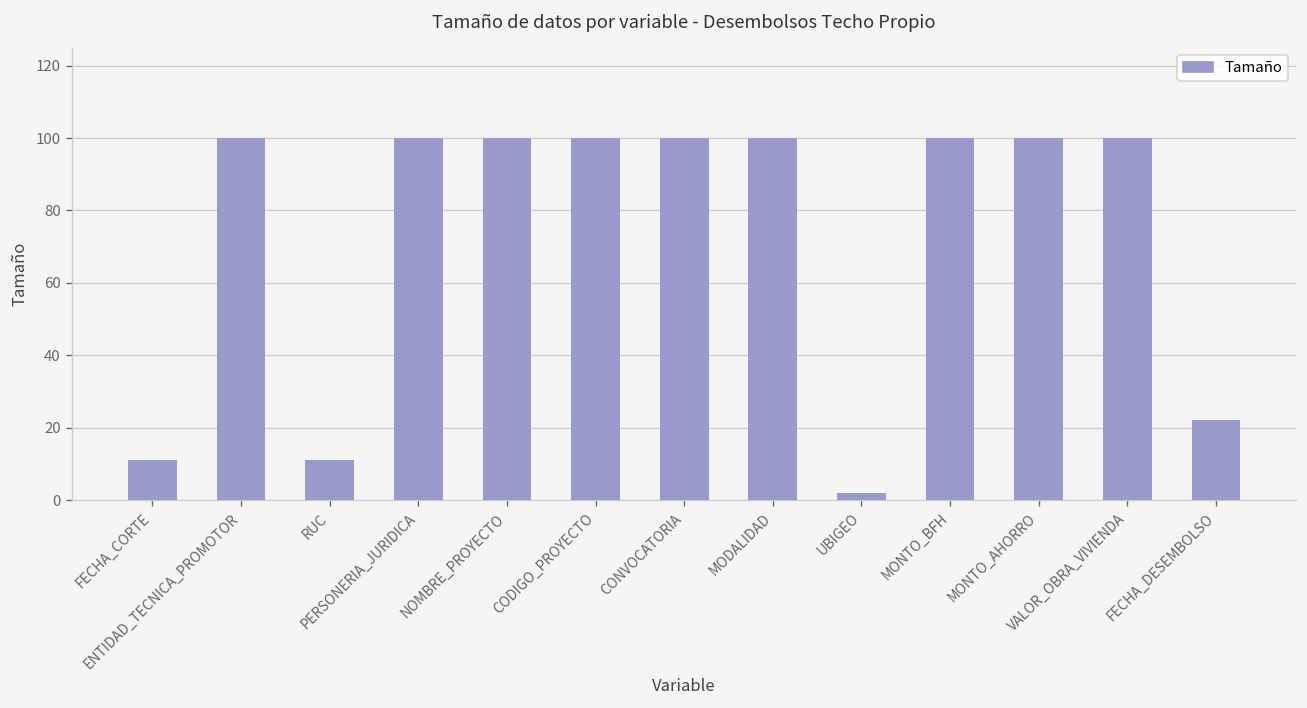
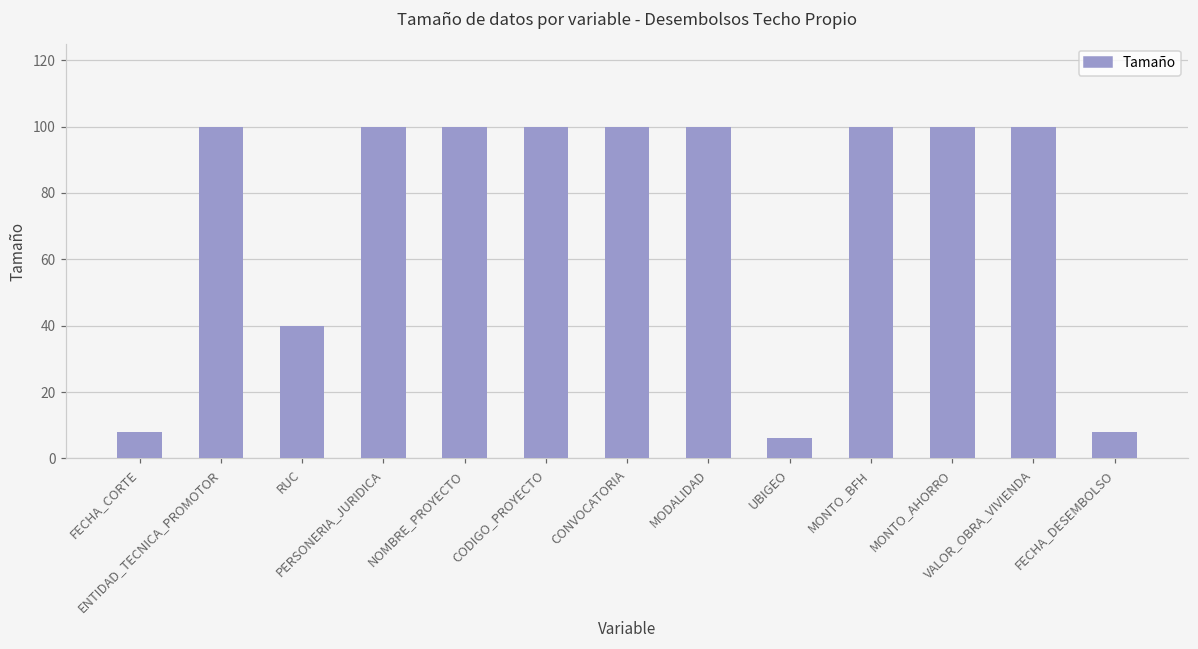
  {
-   "FECHA_CORTE": 11,
+   "FECHA_CORTE": 8,
    "ENTIDAD_TECNICA_PROMOTOR": 100,
-   "RUC": 11,
+   "RUC": 40,
    "PERSONERIA_JURIDICA": 100,
    "NOMBRE_PROYECTO": 100,
    "CODIGO_PROYECTO": 100,
    "CONVOCATORIA": 100,
    "MODALIDAD": 100,
-   "UBIGEO": 2,
+   "UBIGEO": 6,
    "MONTO_BFH": 100,
    "MONTO_AHORRO": 100,
    "VALOR_OBRA_VIVIENDA": 100,
-   "FECHA_DESEMBOLSO": 22
+   "FECHA_DESEMBOLSO": 8
  }
